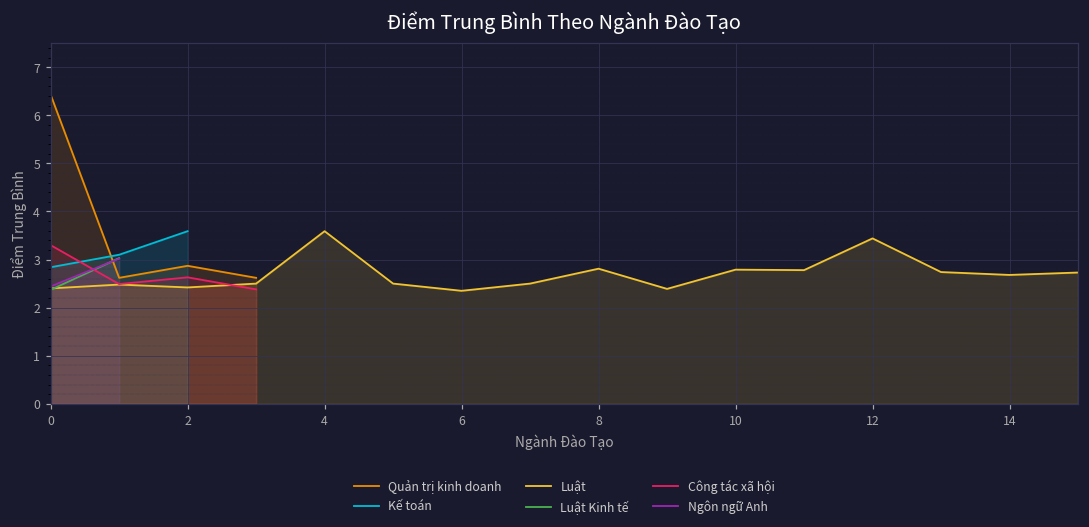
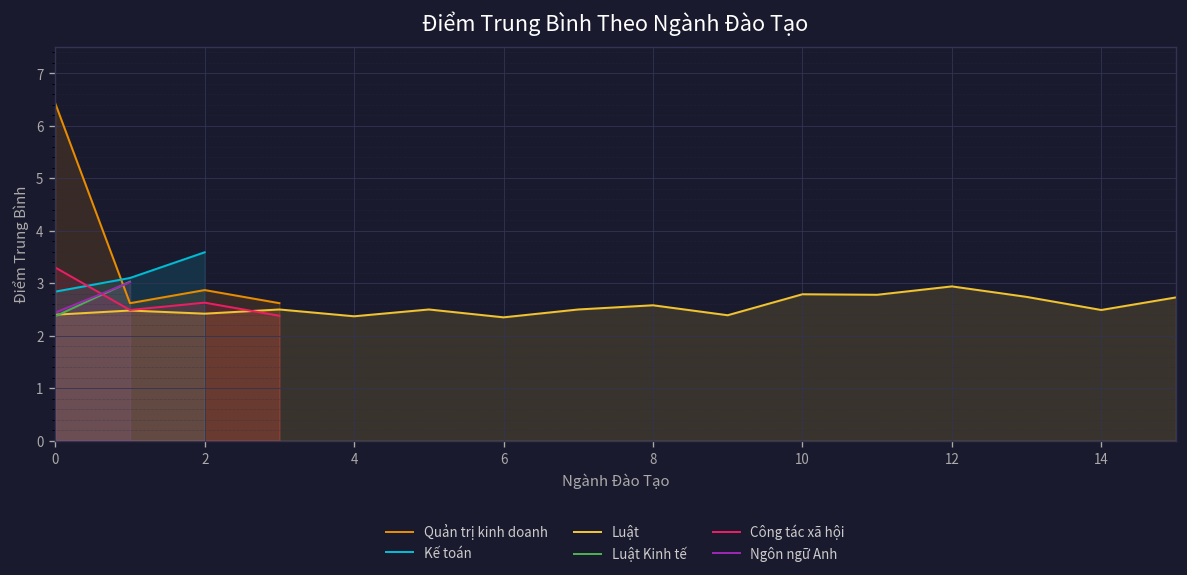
  {
    "Quản trị kinh doanh": {
      "0": 6.4,
      "2": 2.9
    },
    "Kế toán": {
      "0": 2.8,
      "2": 3.6
    },
    "Luật": {
      "2": 2.4,
-     "4": 3.6,
+     "4": 2.4,
      "6": 2.4,
-     "8": 2.8,
+     "8": 2.6,
      "10": 2.8,
-     "12": 3.4,
-     "14": 2.7
+     "12": 2.9,
+     "14": 2.5
    },
    "Công tác xã hội": {
      "0": 3.3,
      "2": 2.6
    }
  }
